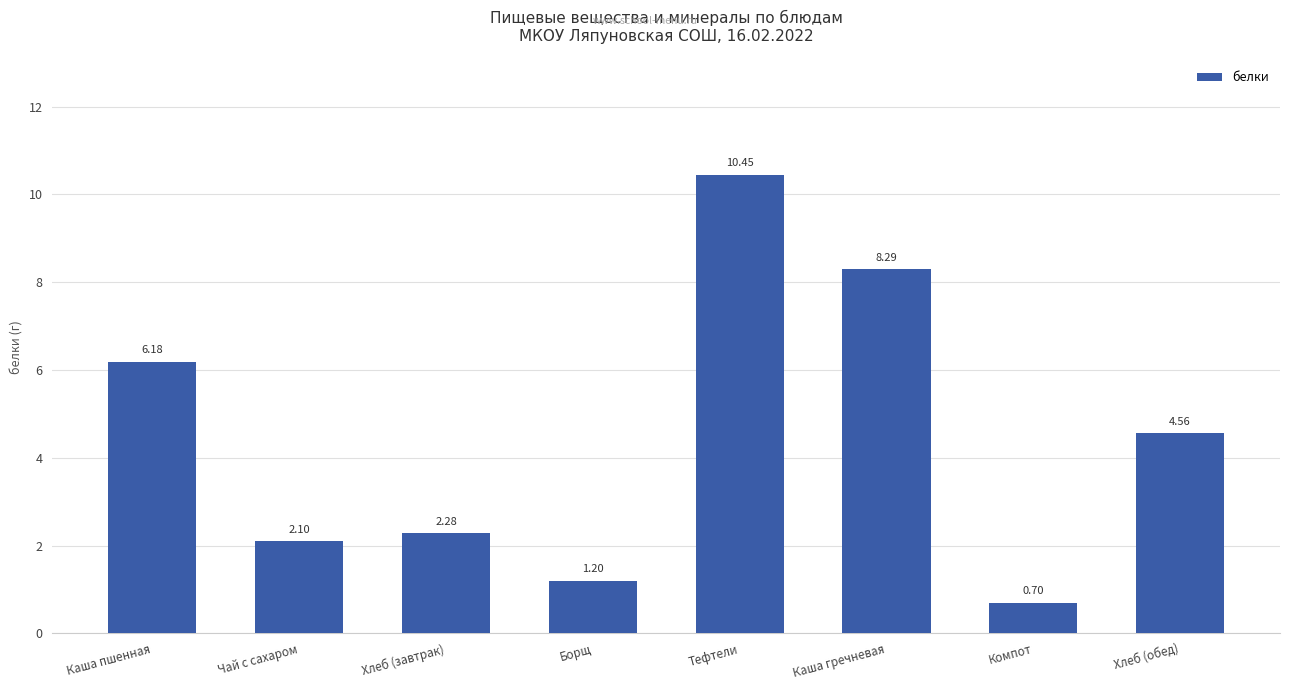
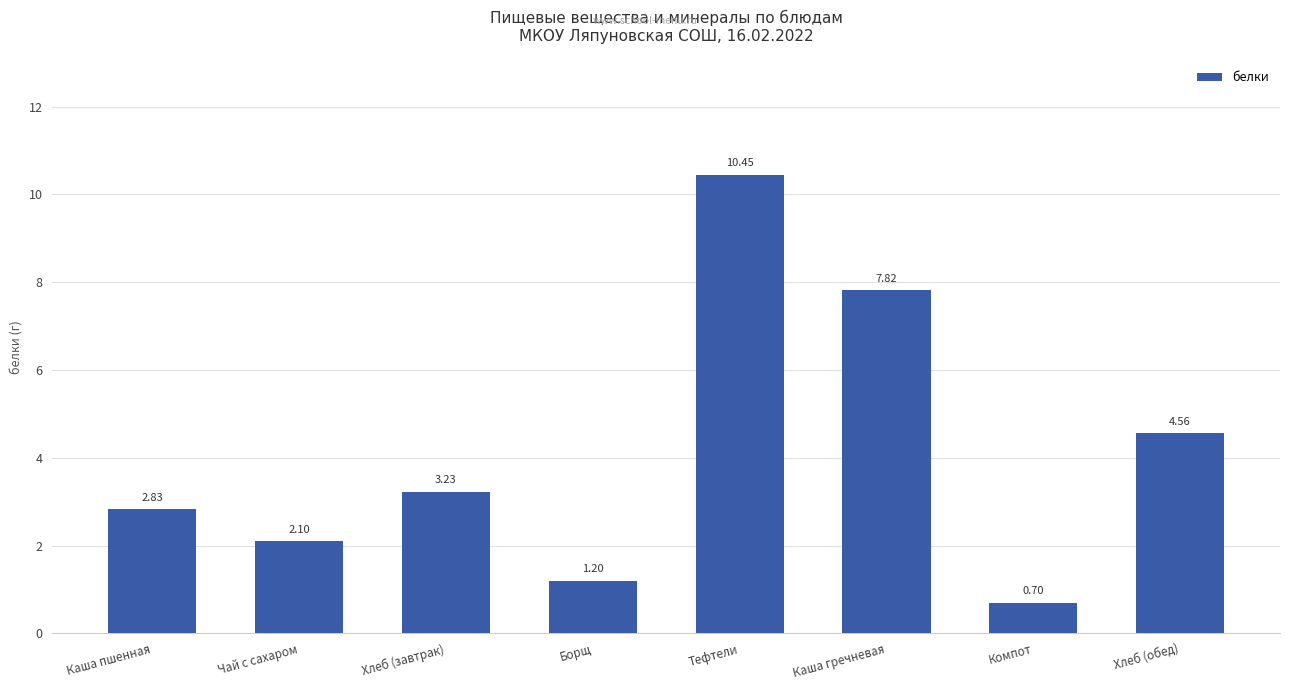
  {
-   "Каша пшенная": 6.18,
+   "Каша пшенная": 2.83,
    "Чай с сахаром": 2.10,
-   "Хлеб (завтрак)": 2.28,
+   "Хлеб (завтрак)": 3.23,
    "Борщ": 1.20,
    "Тефтели": 10.45,
-   "Каша гречневая": 8.29,
+   "Каша гречневая": 7.82,
    "Компот": 0.70,
    "Хлеб (обед)": 4.56
  }
